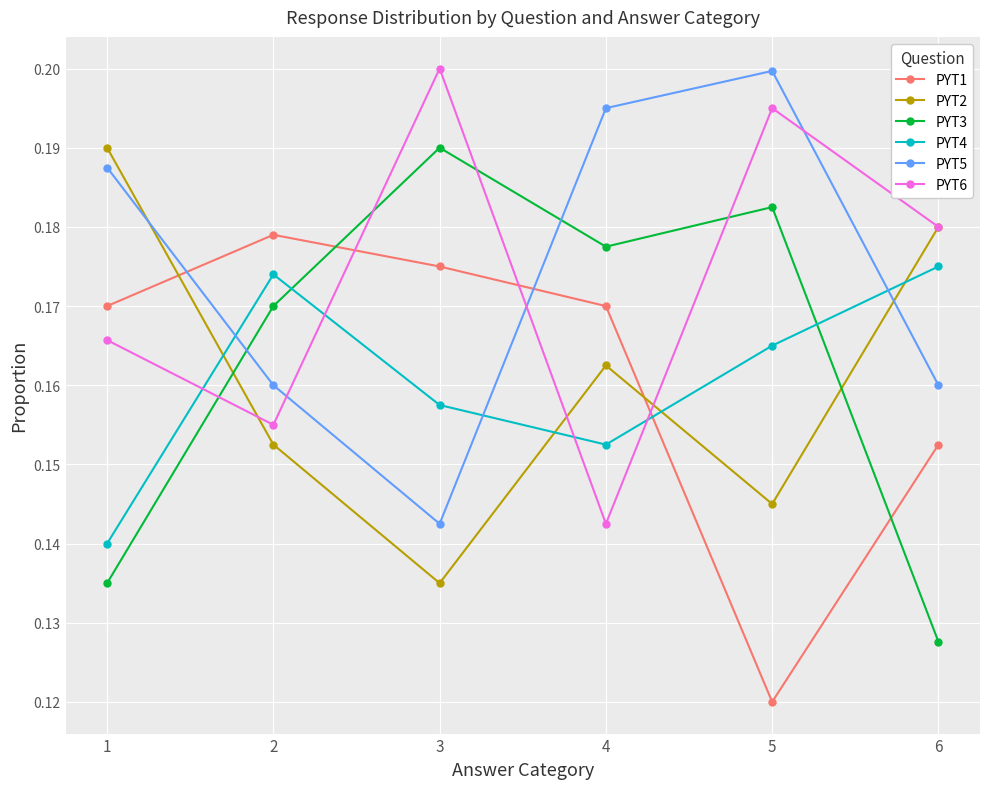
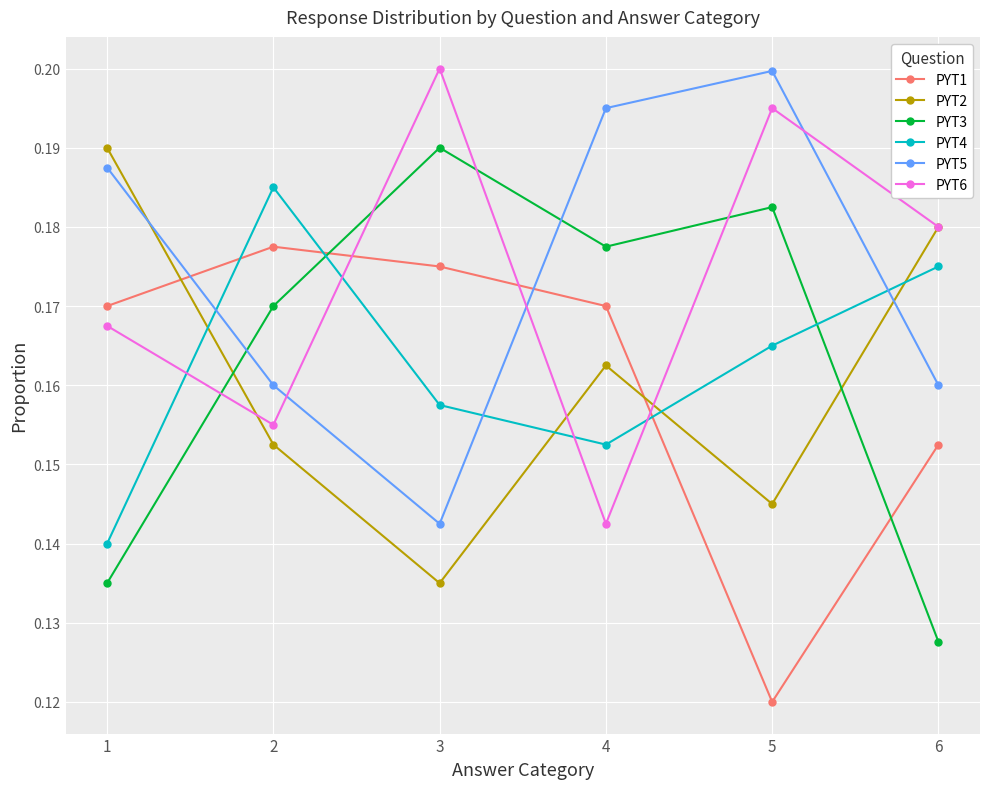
  {
    "PYT1": {
      "1": 0.170,
-     "2": 0.179,
+     "2": 0.178,
      "3": 0.175,
      "4": 0.170,
      "5": 0.120,
      "6": 0.153
    },
    "PYT2": {
      "1": 0.190,
      "2": 0.153,
      "3": 0.135,
      "4": 0.163,
      "5": 0.145
    },
    "PYT3": {
      "1": 0.135,
      "2": 0.170,
      "3": 0.190,
      "4": 0.178,
      "5": 0.183,
      "6": 0.128
    },
    "PYT4": {
      "1": 0.140,
-     "2": 0.174,
+     "2": 0.185,
      "3": 0.158,
      "4": 0.153,
      "5": 0.165,
      "6": 0.175
    },
    "PYT5": {
      "1": 0.188,
      "2": 0.160,
      "3": 0.143,
      "4": 0.195,
      "5": 0.200,
      "6": 0.160
    },
    "PYT6": {
-     "1": 0.166,
+     "1": 0.168,
      "2": 0.155,
      "3": 0.200,
      "4": 0.143,
      "5": 0.195
    }
  }
